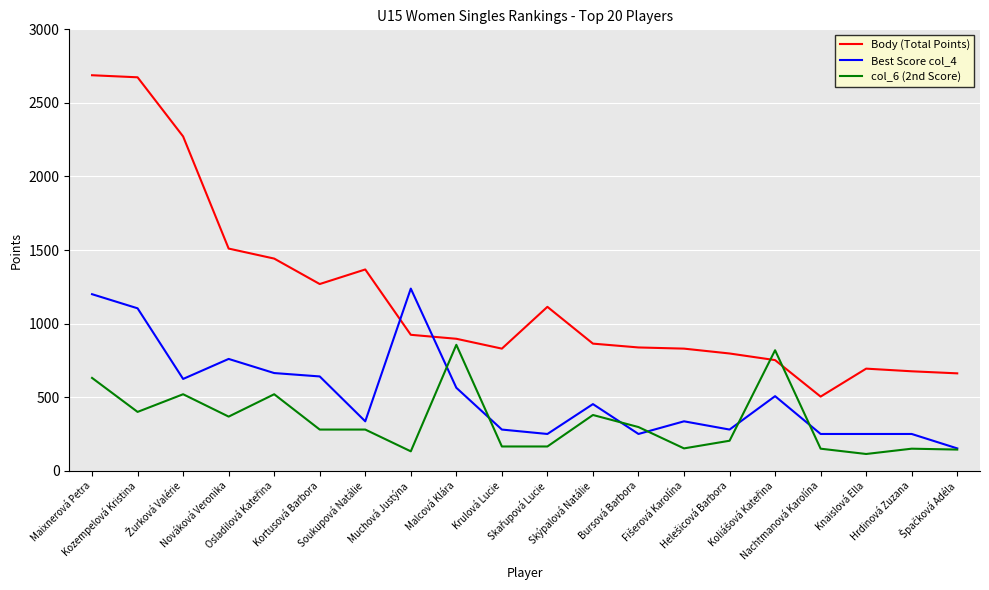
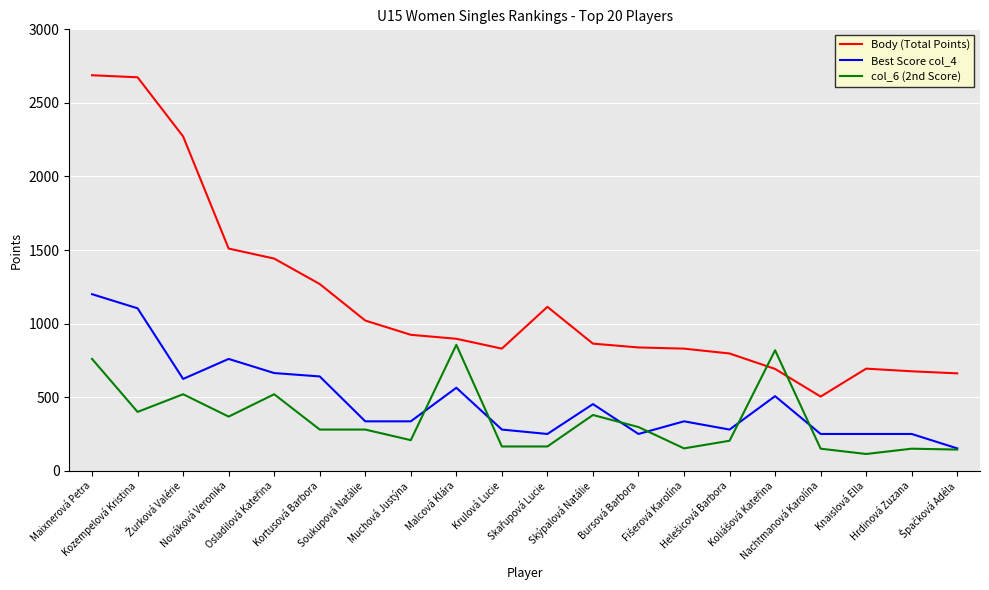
  {
    "Body (Total Points)": {
      "Maixnerová Petra": 2690,
      "Kozempelová Kristina": 2670,
      "Žurková Valérie": 2270,
      "Nováková Veronika": 1510,
      "Osladilová Kateřina": 1440,
      "Kortusová Barbora": 1270,
-     "Soukupová Natálie": 1370,
+     "Soukupová Natálie": 1020,
      "Muchová Justýna": 920,
      "Malcová Klára": 900,
      "Krulová Lucie": 830,
      "Skařupová Lucie": 1110,
      "Skýpalová Natálie": 860,
      "Bursová Barbora": 840,
      "Fišerová Karolína": 830,
      "Helešicová Barbora": 800,
-     "Koliášová Kateřina": 750,
+     "Koliášová Kateřina": 690,
      "Nachtmanová Karolína": 500,
      "Knaislová Ella": 690,
      "Hrdinová Zuzana": 680,
      "Špačková Adéla": 660
    },
    "Best Score col_4": {
      "Maixnerová Petra": 1200,
      "Kozempelová Kristina": 1100,
      "Žurková Valérie": 620,
      "Nováková Veronika": 760,
      "Osladilová Kateřina": 660,
      "Kortusová Barbora": 640,
      "Soukupová Natálie": 340,
-     "Muchová Justýna": 1240,
+     "Muchová Justýna": 340,
      "Malcová Klára": 560,
      "Krulová Lucie": 280,
      "Skařupová Lucie": 250,
      "Skýpalová Natálie": 450,
      "Bursová Barbora": 250,
      "Fišerová Karolína": 340,
      "Helešicová Barbora": 280,
      "Koliášová Kateřina": 510,
      "Nachtmanová Karolína": 250,
      "Knaislová Ella": 250,
      "Hrdinová Zuzana": 250
    },
    "col_6 (2nd Score)": {
-     "Maixnerová Petra": 630,
+     "Maixnerová Petra": 760,
      "Kozempelová Kristina": 400,
      "Žurková Valérie": 520,
      "Nováková Veronika": 370,
      "Osladilová Kateřina": 520,
      "Kortusová Barbora": 280,
      "Soukupová Natálie": 280,
-     "Muchová Justýna": 130,
+     "Muchová Justýna": 210,
      "Malcová Klára": 860,
      "Krulová Lucie": 170,
      "Skařupová Lucie": 170,
      "Skýpalová Natálie": 380,
      "Bursová Barbora": 300,
      "Fišerová Karolína": 150,
      "Helešicová Barbora": 200,
      "Koliášová Kateřina": 820,
      "Nachtmanová Karolína": 150,
      "Knaislová Ella": 110,
      "Hrdinová Zuzana": 150
    }
  }
